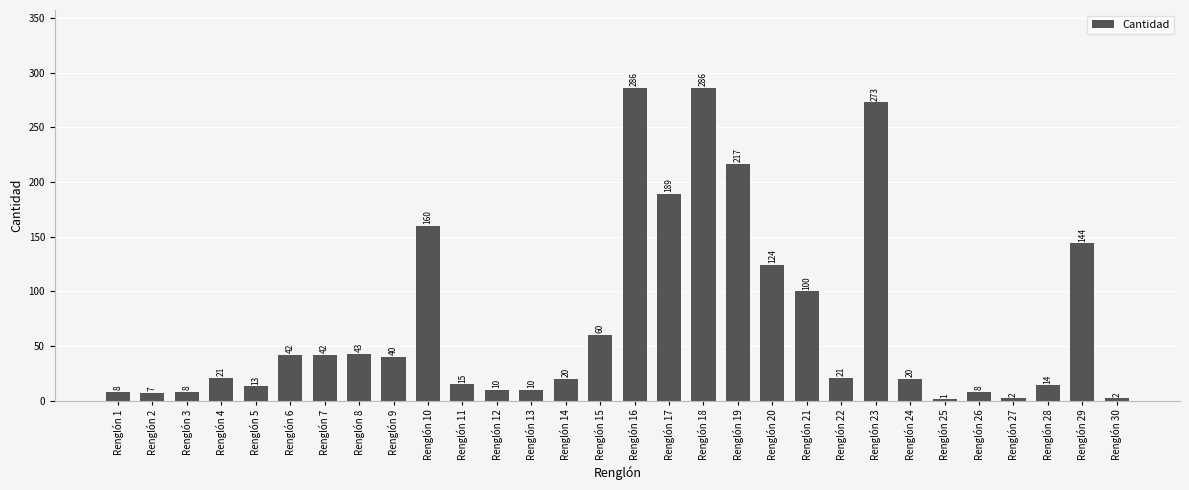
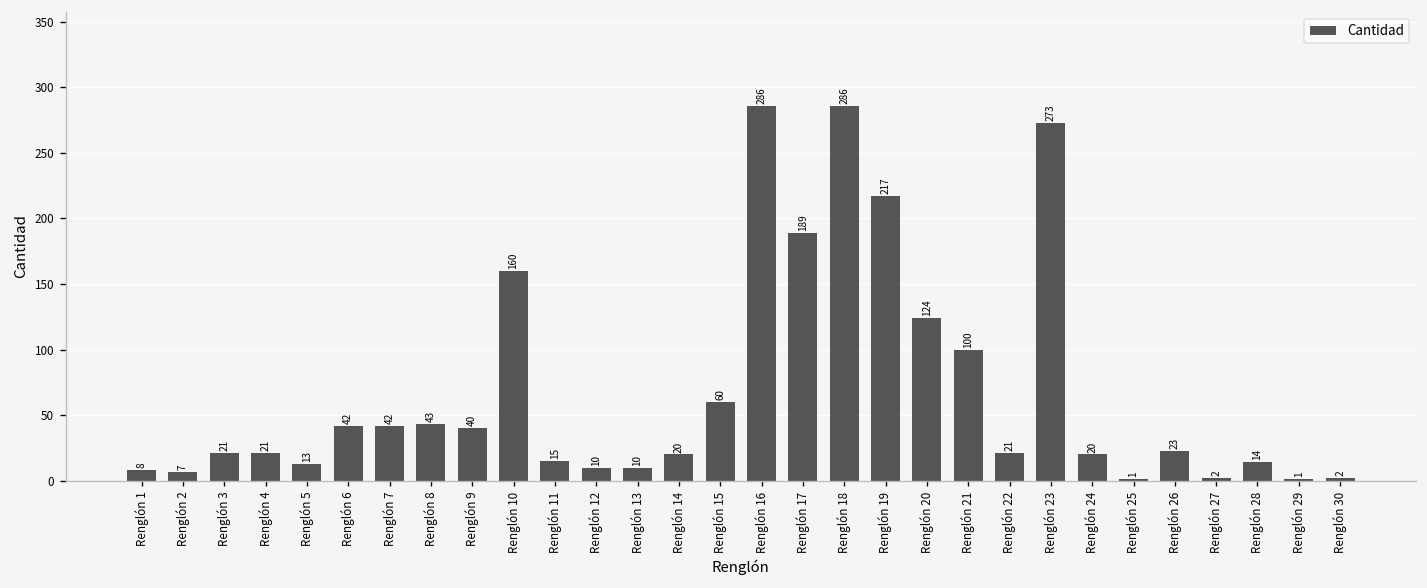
  {
    "Renglón 1": 8,
    "Renglón 2": 7,
-   "Renglón 3": 8,
+   "Renglón 3": 21,
    "Renglón 4": 21,
    "Renglón 5": 13,
    "Renglón 6": 42,
    "Renglón 7": 42,
    "Renglón 8": 43,
    "Renglón 9": 40,
    "Renglón 10": 160,
    "Renglón 11": 15,
    "Renglón 12": 10,
    "Renglón 13": 10,
    "Renglón 14": 20,
    "Renglón 15": 60,
    "Renglón 16": 286,
    "Renglón 17": 189,
    "Renglón 18": 286,
    "Renglón 19": 217,
    "Renglón 20": 124,
    "Renglón 21": 100,
    "Renglón 22": 21,
    "Renglón 23": 273,
    "Renglón 24": 20,
    "Renglón 25": 1,
-   "Renglón 26": 8,
+   "Renglón 26": 23,
    "Renglón 27": 2,
    "Renglón 28": 14,
-   "Renglón 29": 144,
+   "Renglón 29": 1,
    "Renglón 30": 2
  }
